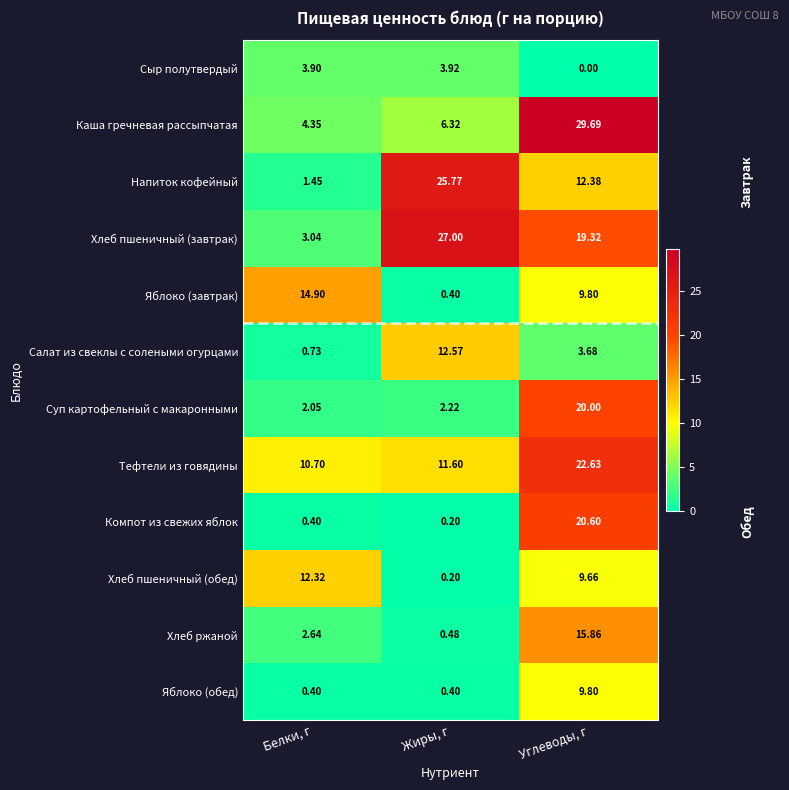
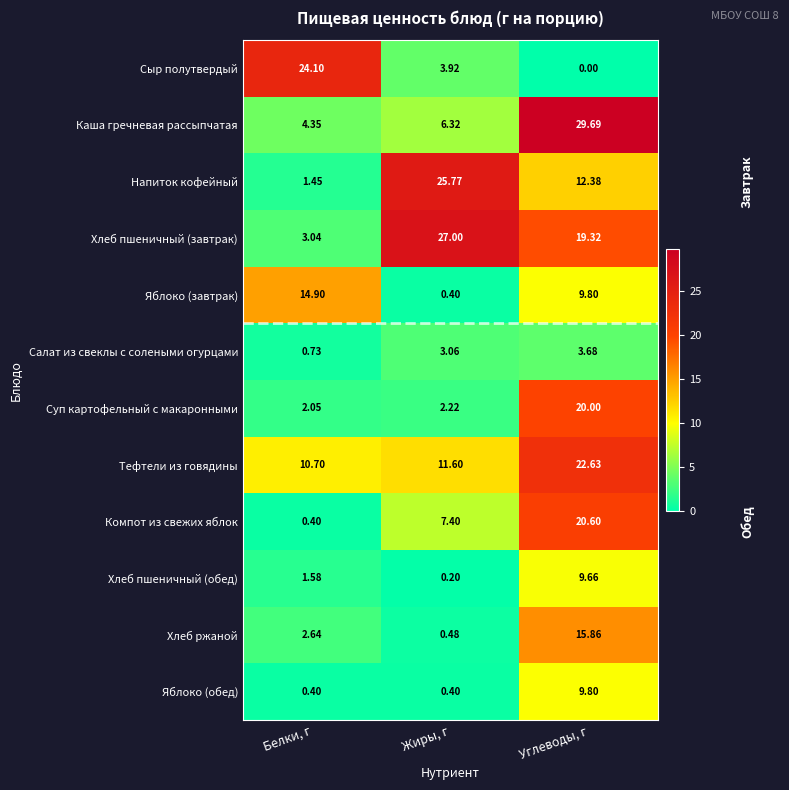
  {
    "Сыр полутвердый": {
-     "Белки, г": 3.90,
+     "Белки, г": 24.10,
      "Жиры, г": 3.92,
      "Углеводы, г": 0.00
    },
    "Каша гречневая рассыпчатая": {
      "Белки, г": 4.35,
      "Жиры, г": 6.32,
      "Углеводы, г": 29.69
    },
    "Напиток кофейный": {
      "Белки, г": 1.45,
      "Жиры, г": 25.77,
      "Углеводы, г": 12.38
    },
    "Хлеб пшеничный (завтрак)": {
      "Белки, г": 3.04,
      "Жиры, г": 27.00,
      "Углеводы, г": 19.32
    },
    "Яблоко (завтрак)": {
      "Белки, г": 14.90,
      "Жиры, г": 0.40,
      "Углеводы, г": 9.80
    },
    "Салат из свеклы с солеными огурцами": {
      "Белки, г": 0.73,
-     "Жиры, г": 12.57,
+     "Жиры, г": 3.06,
      "Углеводы, г": 3.68
    },
    "Суп картофельный с макаронными": {
      "Белки, г": 2.05,
      "Жиры, г": 2.22,
      "Углеводы, г": 20.00
    },
    "Тефтели из говядины": {
      "Белки, г": 10.70,
      "Жиры, г": 11.60,
      "Углеводы, г": 22.63
    },
    "Компот из свежих яблок": {
      "Белки, г": 0.40,
-     "Жиры, г": 0.20,
+     "Жиры, г": 7.40,
      "Углеводы, г": 20.60
    },
    "Хлеб пшеничный (обед)": {
-     "Белки, г": 12.32,
+     "Белки, г": 1.58,
      "Жиры, г": 0.20,
      "Углеводы, г": 9.66
    },
    "Хлеб ржаной": {
      "Белки, г": 2.64,
      "Жиры, г": 0.48,
      "Углеводы, г": 15.86
    },
    "Яблоко (обед)": {
      "Белки, г": 0.40,
      "Жиры, г": 0.40,
      "Углеводы, г": 9.80
    }
  }
